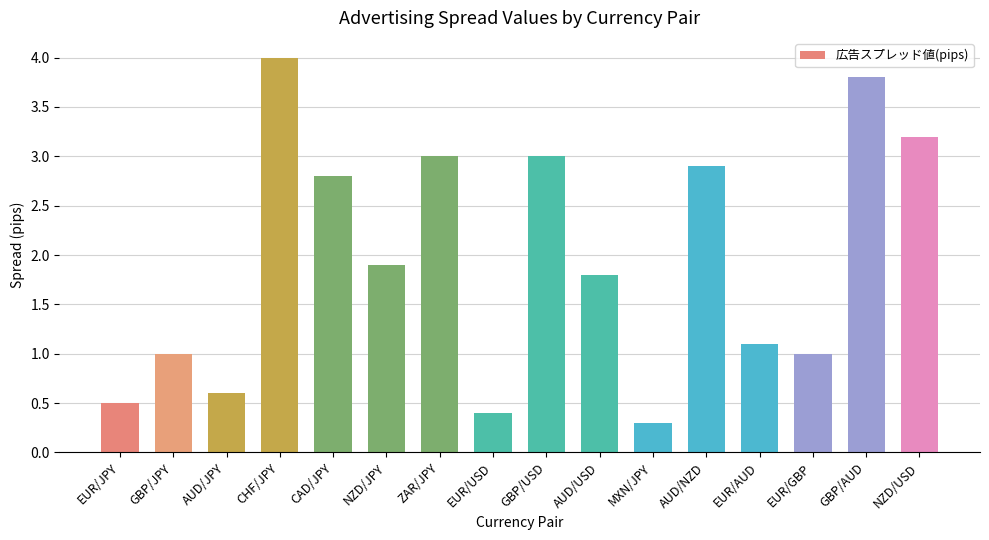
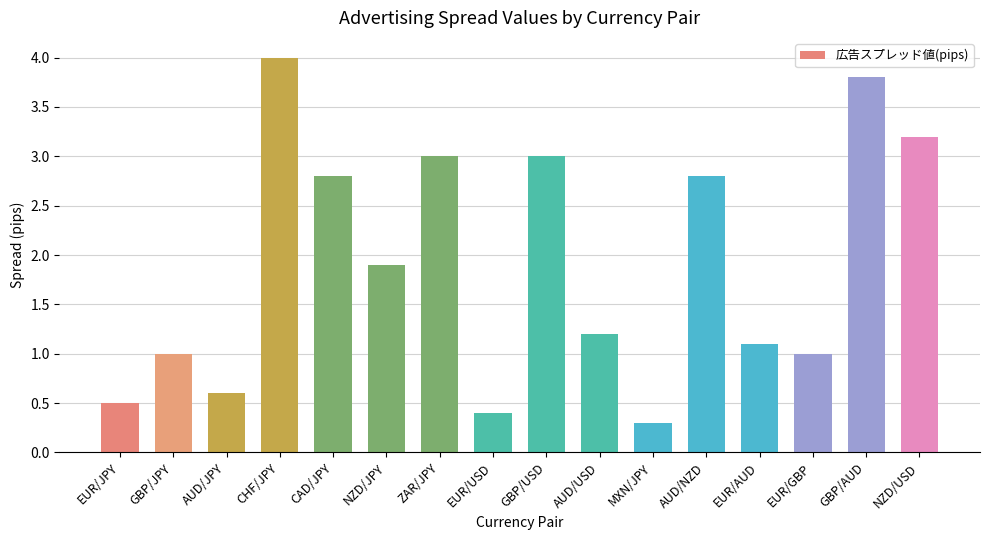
  {
    "EUR/JPY": 0.5,
    "GBP/JPY": 1.0,
    "AUD/JPY": 0.6,
    "CHF/JPY": 4.0,
    "CAD/JPY": 2.8,
    "NZD/JPY": 1.9,
    "ZAR/JPY": 3.0,
    "EUR/USD": 0.4,
    "GBP/USD": 3.0,
-   "AUD/USD": 1.8,
+   "AUD/USD": 1.2,
    "MXN/JPY": 0.3,
-   "AUD/NZD": 2.9,
+   "AUD/NZD": 2.8,
    "EUR/AUD": 1.1,
    "EUR/GBP": 1.0,
    "GBP/AUD": 3.8,
    "NZD/USD": 3.2
  }
